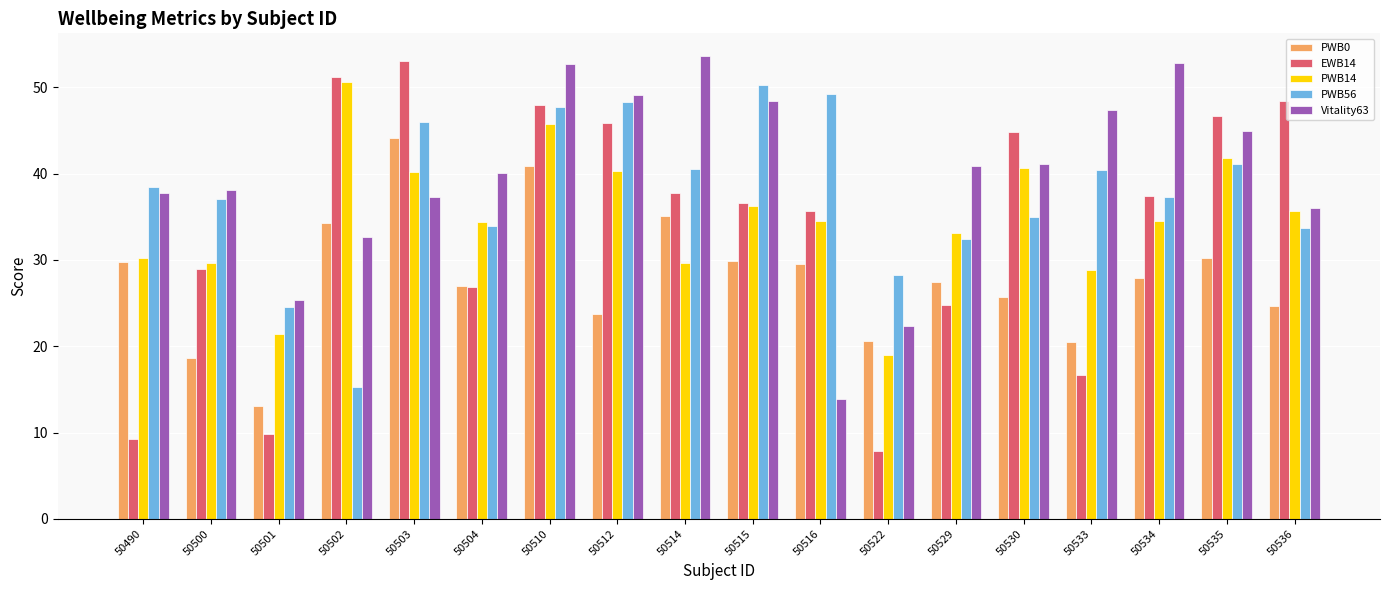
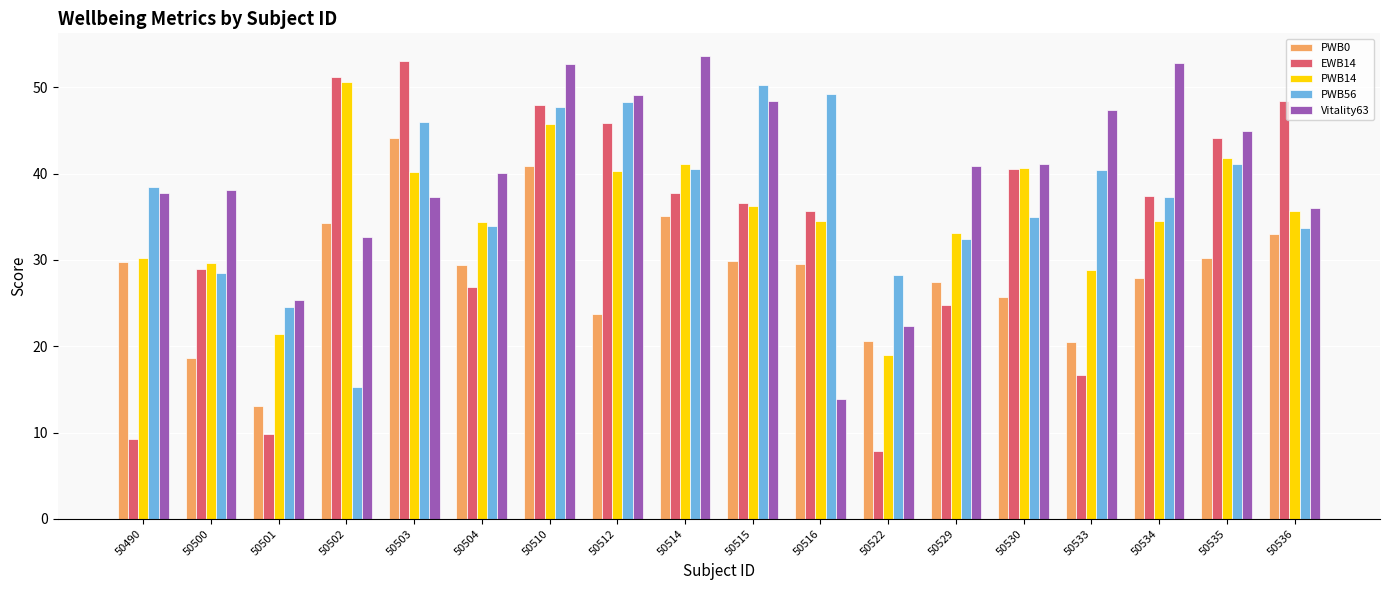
  {
    "PWB0": {
      "50490": 30,
      "50500": 19,
      "50501": 13,
      "50502": 34,
      "50503": 44,
-     "50504": 27,
+     "50504": 29,
      "50510": 41,
      "50512": 24,
      "50514": 35,
      "50515": 30,
      "50516": 30,
      "50522": 21,
      "50529": 27,
      "50530": 26,
      "50533": 21,
      "50534": 28,
      "50535": 30,
-     "50536": 25
+     "50536": 33
    },
    "EWB14": {
      "50490": 9,
      "50500": 29,
      "50501": 10,
      "50502": 51,
      "50503": 53,
      "50504": 27,
      "50510": 48,
      "50512": 46,
      "50514": 38,
      "50515": 37,
      "50516": 36,
      "50522": 8,
      "50529": 25,
-     "50530": 45,
+     "50530": 41,
      "50533": 17,
      "50534": 37,
-     "50535": 47,
+     "50535": 44,
      "50536": 48
    },
    "PWB14": {
      "50490": 30,
      "50500": 30,
      "50501": 21,
      "50502": 51,
      "50503": 40,
      "50504": 34,
      "50510": 46,
      "50512": 40,
-     "50514": 30,
+     "50514": 41,
      "50515": 36,
      "50516": 35,
      "50522": 19,
      "50529": 33,
      "50530": 41,
      "50533": 29,
      "50534": 35,
      "50535": 42,
      "50536": 36
    },
    "PWB56": {
      "50490": 38,
-     "50500": 37,
+     "50500": 28,
      "50501": 25,
      "50502": 15,
      "50503": 46,
      "50504": 34,
      "50510": 48,
      "50512": 48,
      "50514": 41,
      "50515": 50,
      "50516": 49,
      "50522": 28,
      "50529": 32,
      "50530": 35,
      "50533": 40,
      "50534": 37,
      "50535": 41,
      "50536": 34
    },
    "Vitality63": {
      "50490": 38,
      "50500": 38,
      "50501": 25,
      "50502": 33,
      "50503": 37,
      "50504": 40,
      "50510": 53,
      "50512": 49,
      "50514": 54,
      "50515": 48,
      "50516": 14,
      "50522": 22,
      "50529": 41,
      "50530": 41,
      "50533": 47,
      "50534": 53,
      "50535": 45,
      "50536": 36
    }
  }
